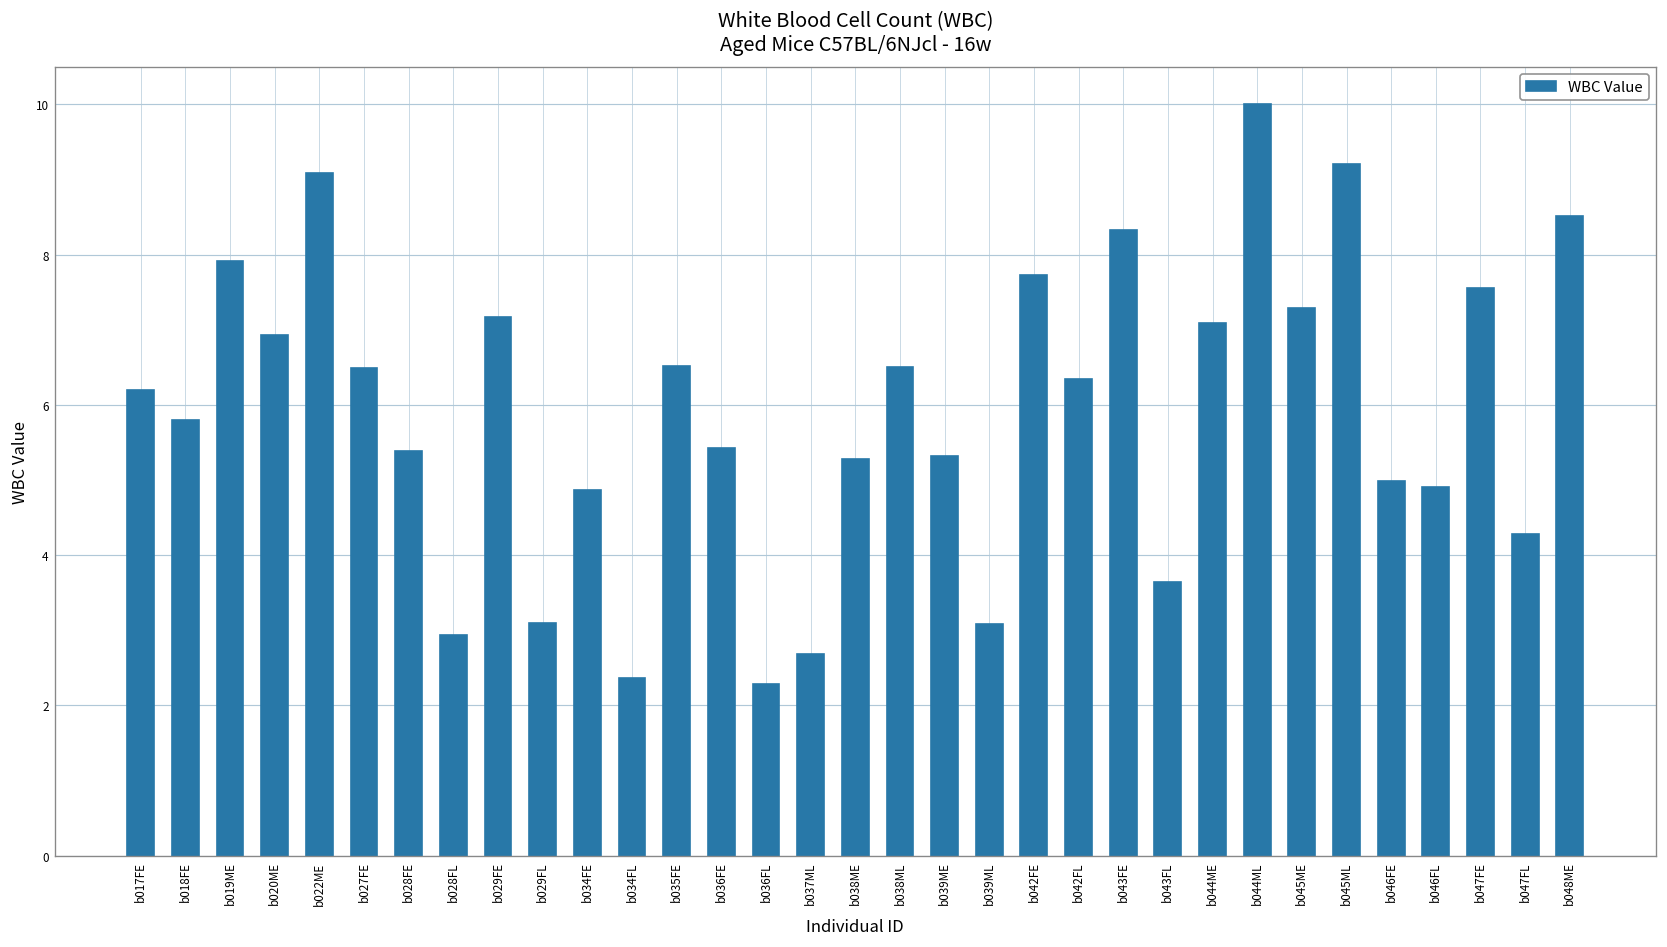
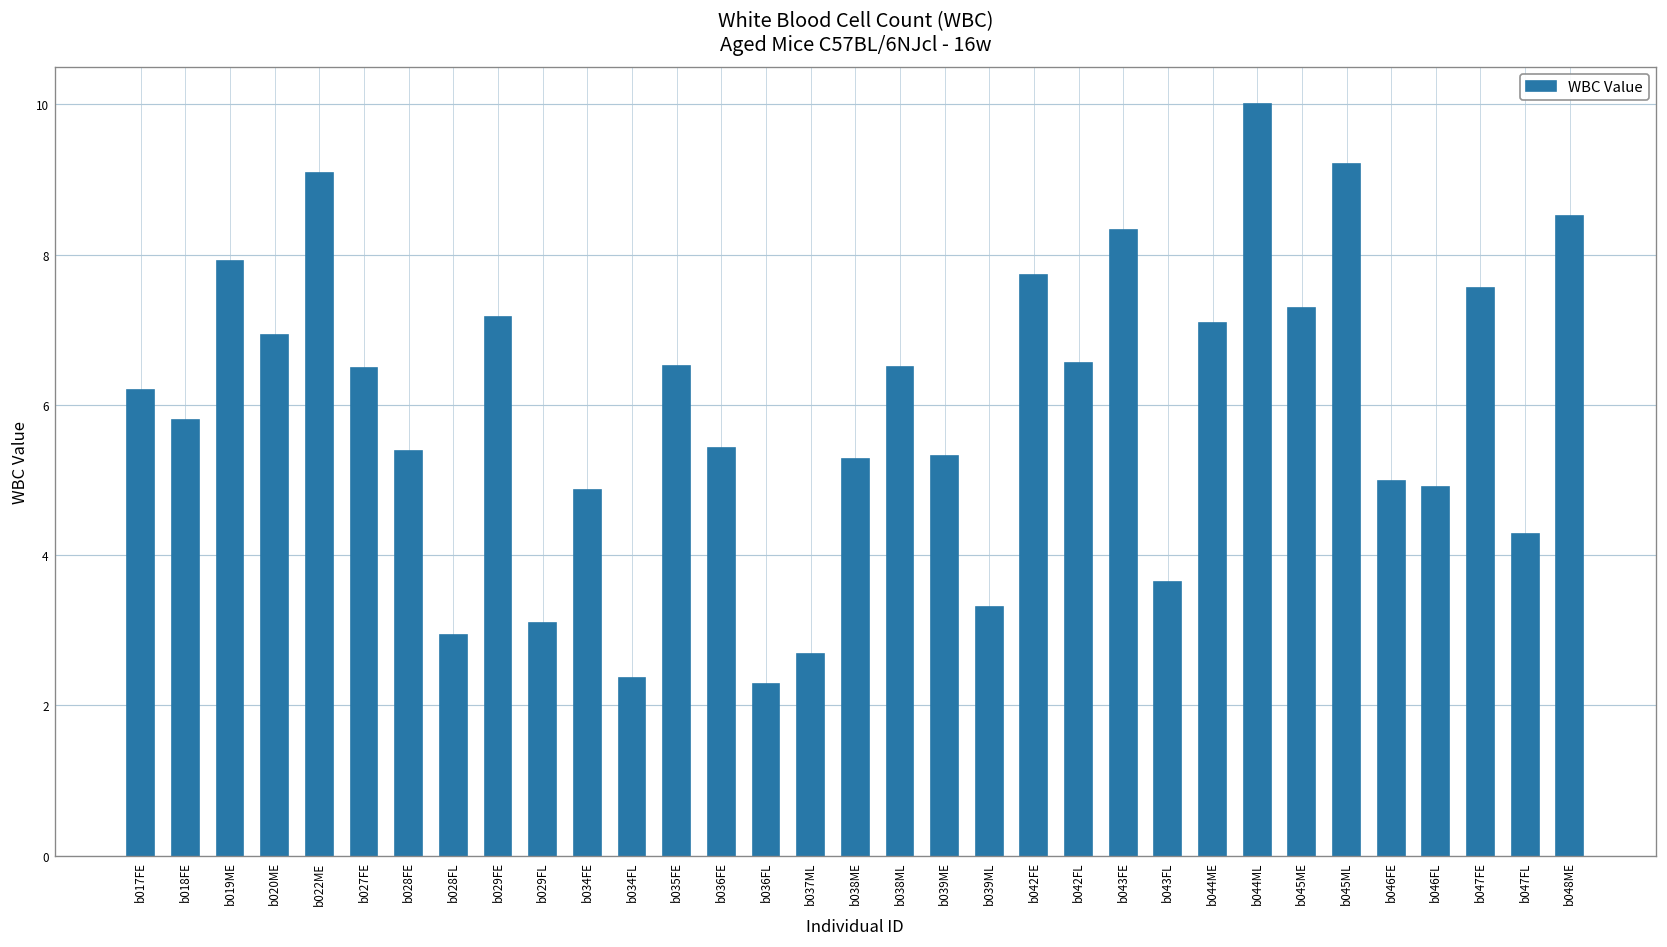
  {
    "b017FE": 6.2,
    "b018FE": 5.8,
    "b019ME": 7.9,
    "b020ME": 6.9,
    "b022ME": 9.1,
    "b027FE": 6.5,
    "b028FE": 5.4,
    "b028FL": 2.9,
    "b029FE": 7.2,
    "b029FL": 3.1,
    "b034FE": 4.9,
    "b034FL": 2.4,
    "b035FE": 6.5,
    "b036FE": 5.4,
    "b036FL": 2.3,
    "b037ML": 2.7,
    "b038ME": 5.3,
    "b038ML": 6.5,
    "b039ME": 5.3,
-   "b039ML": 3.1,
+   "b039ML": 3.3,
    "b042FE": 7.7,
-   "b042FL": 6.3,
+   "b042FL": 6.6,
    "b043FE": 8.3,
    "b043FL": 3.6,
    "b044ME": 7.1,
    "b044ML": 10.0,
    "b045ME": 7.3,
    "b045ML": 9.2,
    "b046FE": 5.0,
    "b046FL": 4.9,
    "b047FE": 7.6,
    "b047FL": 4.3,
    "b048ME": 8.5
  }
